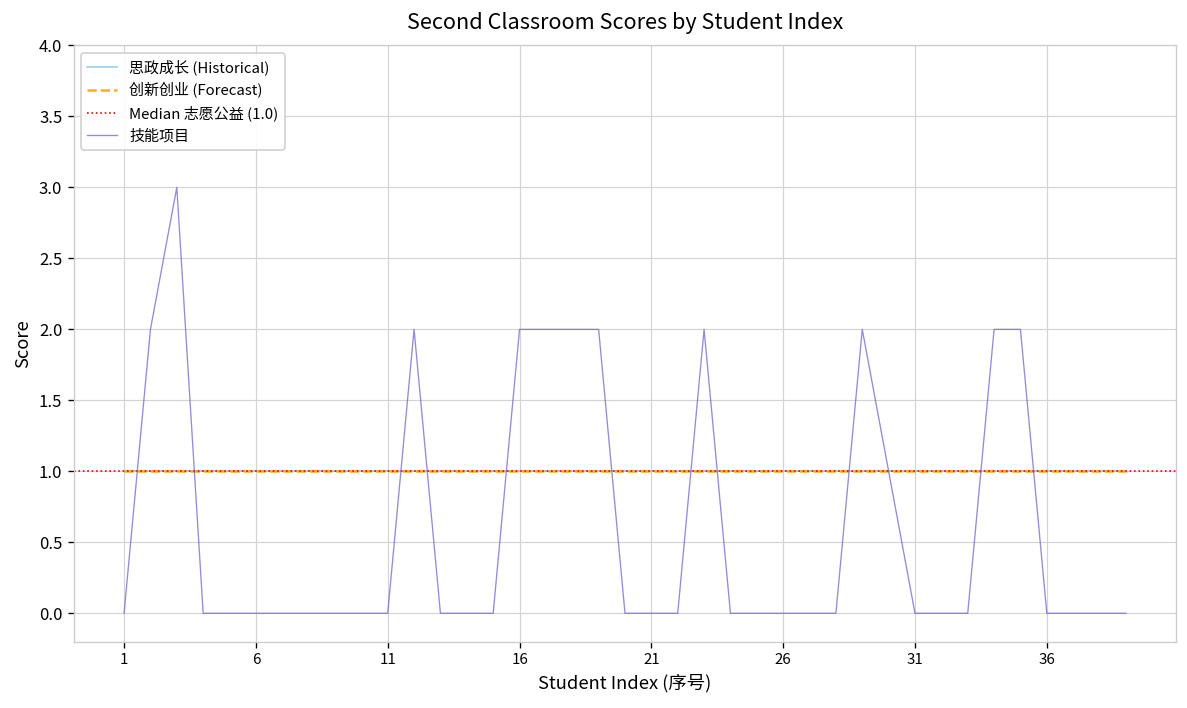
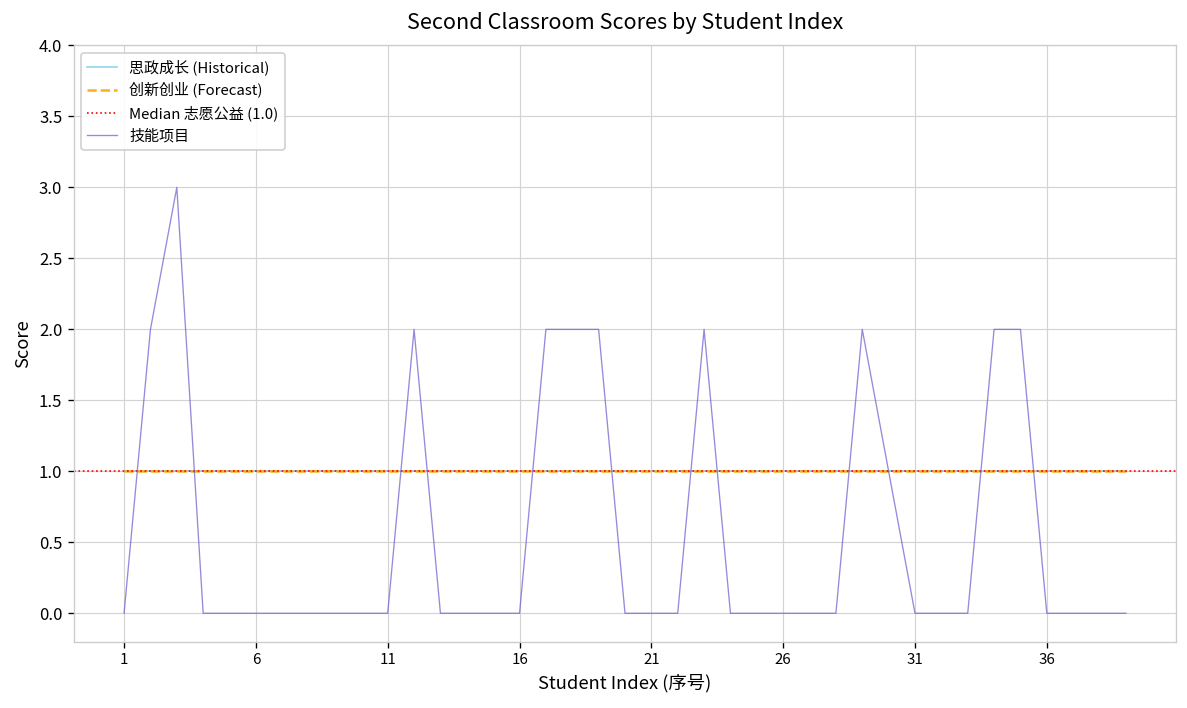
  {
    "创新创业 (Forecast)": {
      "1": 1,
      "6": 1,
      "11": 1,
      "16": 1,
      "21": 1,
      "26": 1,
      "31": 1,
      "36": 1
    },
    "技能项目": {
      "1": 0,
      "6": 0,
      "11": 0,
-     "16": 2,
+     "16": 0,
      "21": 0,
      "26": 0,
      "31": 0,
      "36": 0
    }
  }
